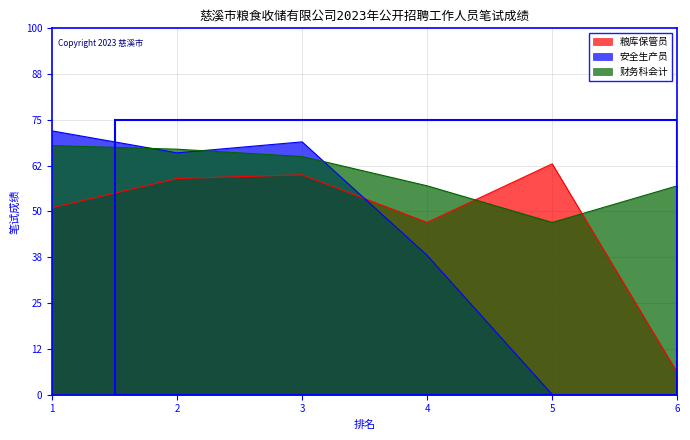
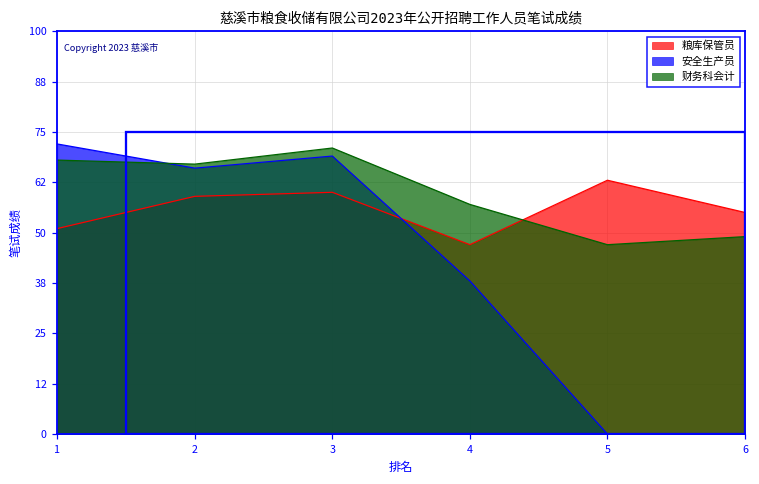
  {
    "粮库保管员": {
      "1": 51,
      "2": 59,
      "3": 60,
      "4": 47,
      "5": 63,
-     "6": 6
+     "6": 55
    },
    "安全生产员": {
      "1": 72,
      "2": 66,
      "3": 69,
      "4": 38,
      "5": 0,
      "6": 0
    },
    "财务科会计": {
      "1": 68,
      "2": 67,
-     "3": 65,
+     "3": 71,
      "4": 57,
      "5": 47,
-     "6": 57
+     "6": 49
    }
  }
